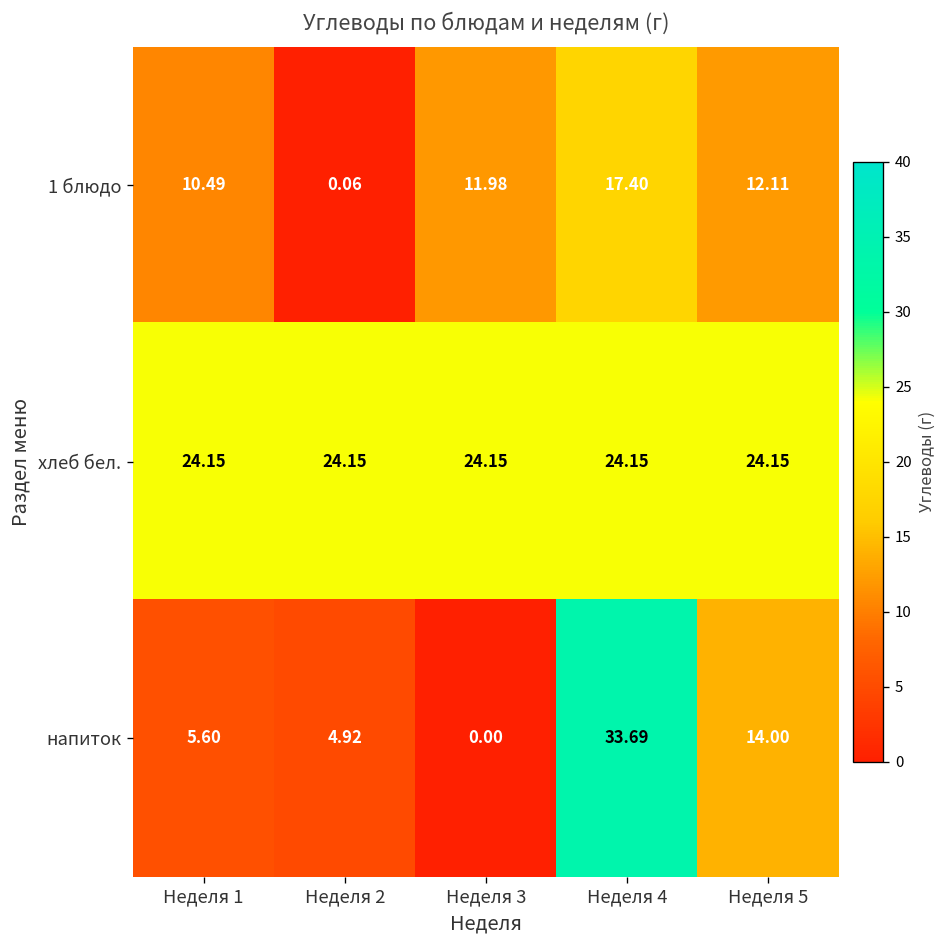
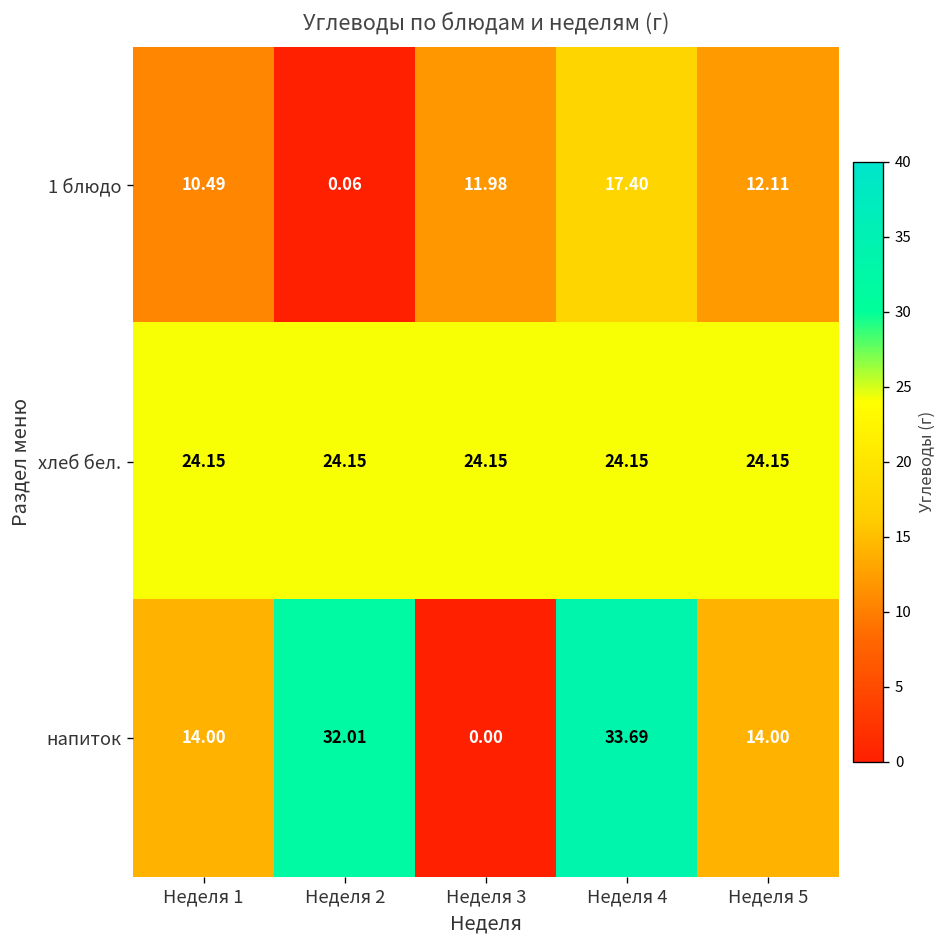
  {
    "1 блюдо": {
      "Неделя 1": 10.49,
      "Неделя 2": 0.06,
      "Неделя 3": 11.98,
      "Неделя 4": 17.40,
      "Неделя 5": 12.11
    },
    "хлеб бел.": {
      "Неделя 1": 24.15,
      "Неделя 2": 24.15,
      "Неделя 3": 24.15,
      "Неделя 4": 24.15,
      "Неделя 5": 24.15
    },
    "напиток": {
-     "Неделя 1": 5.60,
-     "Неделя 2": 4.92,
+     "Неделя 1": 14.00,
+     "Неделя 2": 32.01,
      "Неделя 3": 0.00,
      "Неделя 4": 33.69,
      "Неделя 5": 14.00
    }
  }
